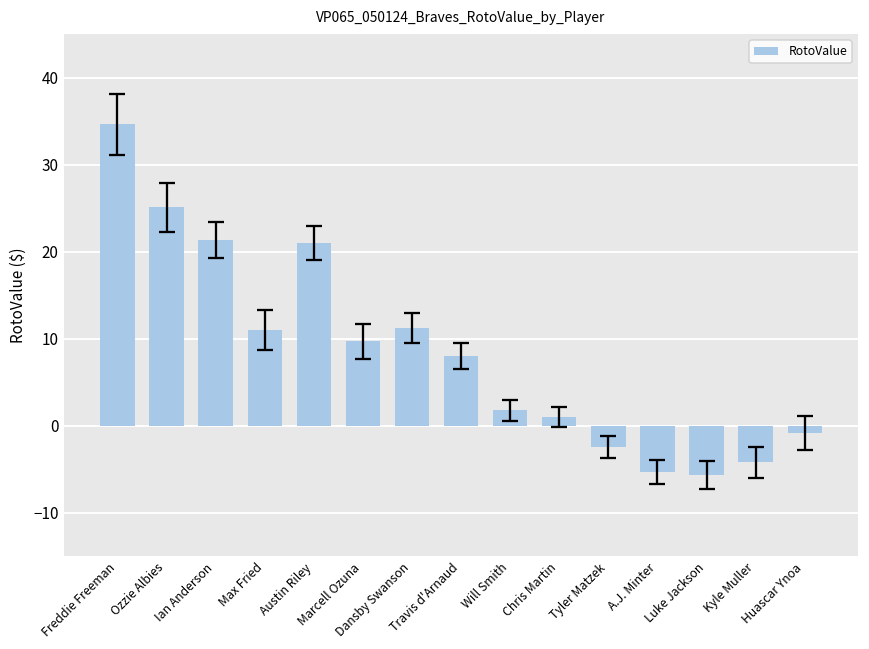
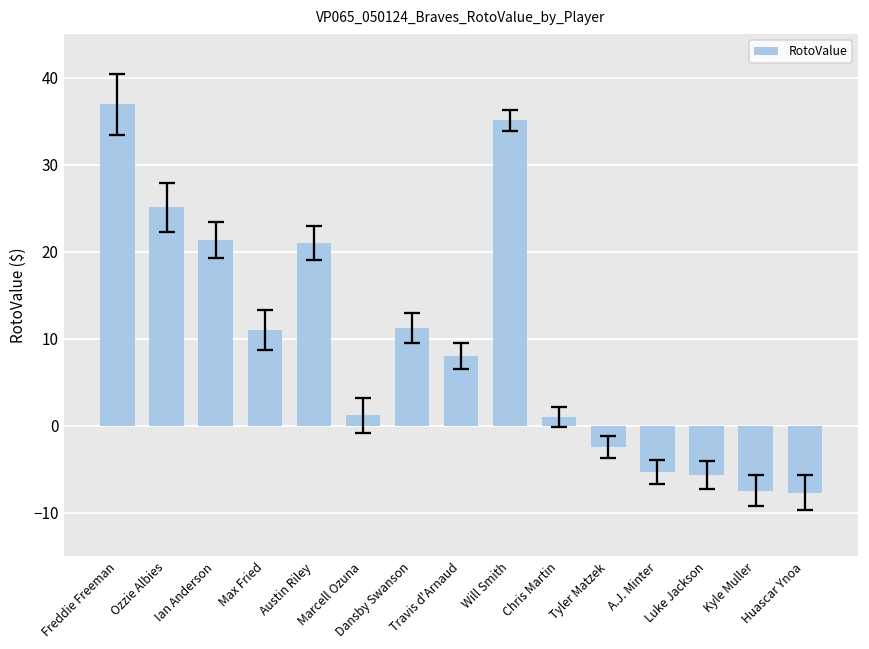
  {
    "RotoValue": {
-     "Freddie Freeman": 35,
+     "Freddie Freeman": 37,
      "Ozzie Albies": 25,
      "Ian Anderson": 21,
      "Max Fried": 11,
      "Austin Riley": 21,
-     "Marcell Ozuna": 10,
+     "Marcell Ozuna": 1,
      "Dansby Swanson": 11,
      "Travis d'Arnaud": 8,
-     "Will Smith": 2,
+     "Will Smith": 35,
      "Chris Martin": 1,
      "Tyler Matzek": -2,
      "A.J. Minter": -5,
      "Luke Jackson": -6,
-     "Kyle Muller": -4,
-     "Huascar Ynoa": -1
+     "Kyle Muller": -7,
+     "Huascar Ynoa": -8
    }
  }
